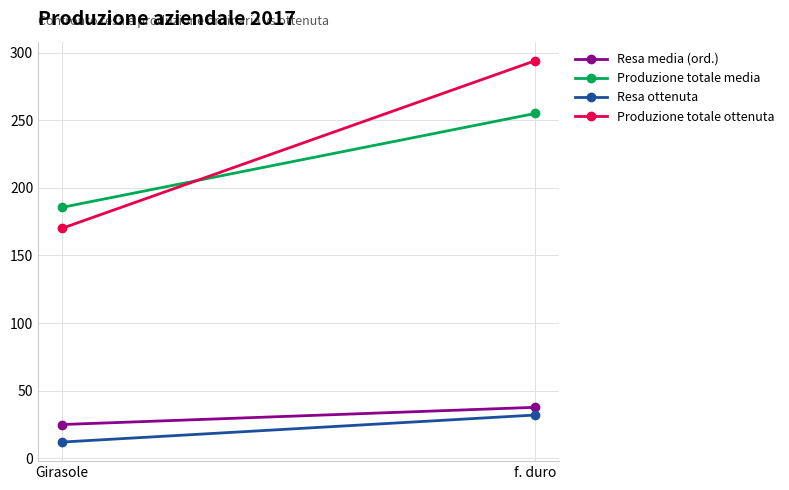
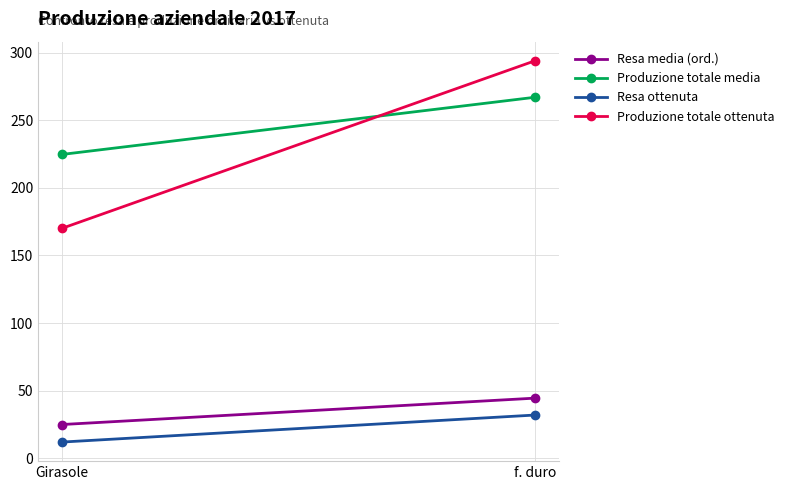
  {
    "Resa media (ord.)": {
      "Girasole": 25,
-     "f. duro": 38
+     "f. duro": 45
    },
    "Produzione totale media": {
-     "Girasole": 186,
-     "f. duro": 255
+     "Girasole": 225,
+     "f. duro": 267
    },
    "Resa ottenuta": {
      "Girasole": 12,
      "f. duro": 32
    },
    "Produzione totale ottenuta": {
      "Girasole": 170,
      "f. duro": 294
    }
  }
